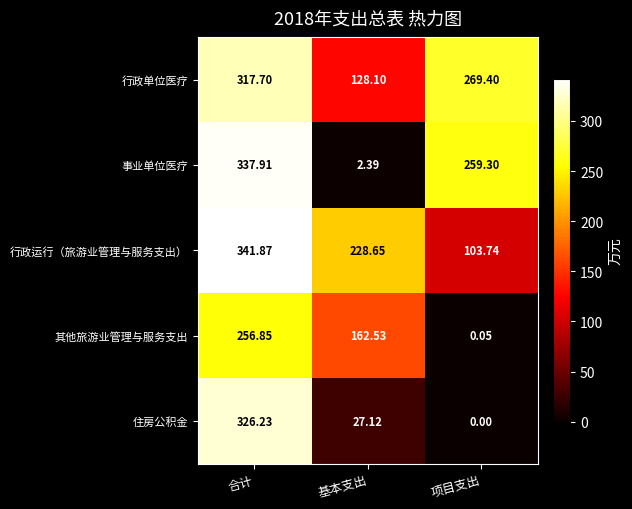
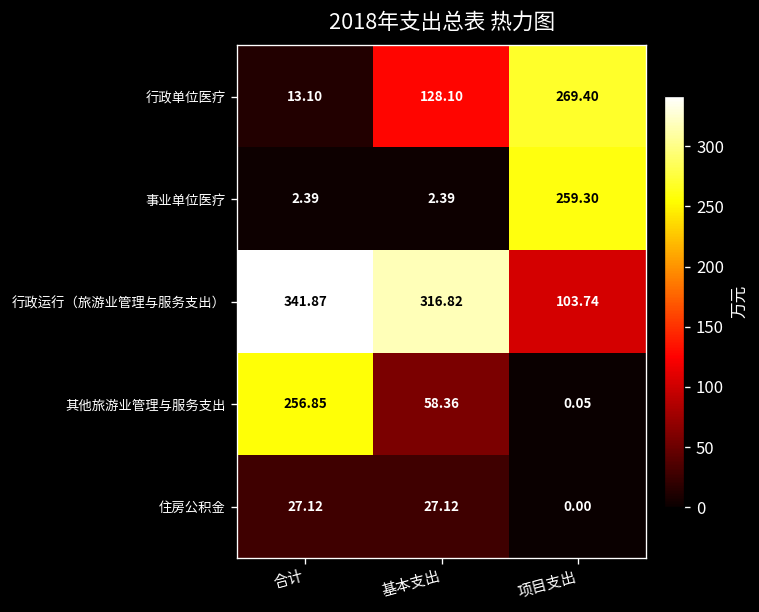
  {
    "行政单位医疗": {
-     "合计": 317.70,
+     "合计": 13.10,
      "基本支出": 128.10,
      "项目支出": 269.40
    },
    "事业单位医疗": {
-     "合计": 337.91,
+     "合计": 2.39,
      "基本支出": 2.39,
      "项目支出": 259.30
    },
    "行政运行（旅游业管理与服务支出）": {
      "合计": 341.87,
-     "基本支出": 228.65,
+     "基本支出": 316.82,
      "项目支出": 103.74
    },
    "其他旅游业管理与服务支出": {
      "合计": 256.85,
-     "基本支出": 162.53,
+     "基本支出": 58.36,
      "项目支出": 0.05
    },
    "住房公积金": {
-     "合计": 326.23,
+     "合计": 27.12,
      "基本支出": 27.12,
      "项目支出": 0.00
    }
  }
